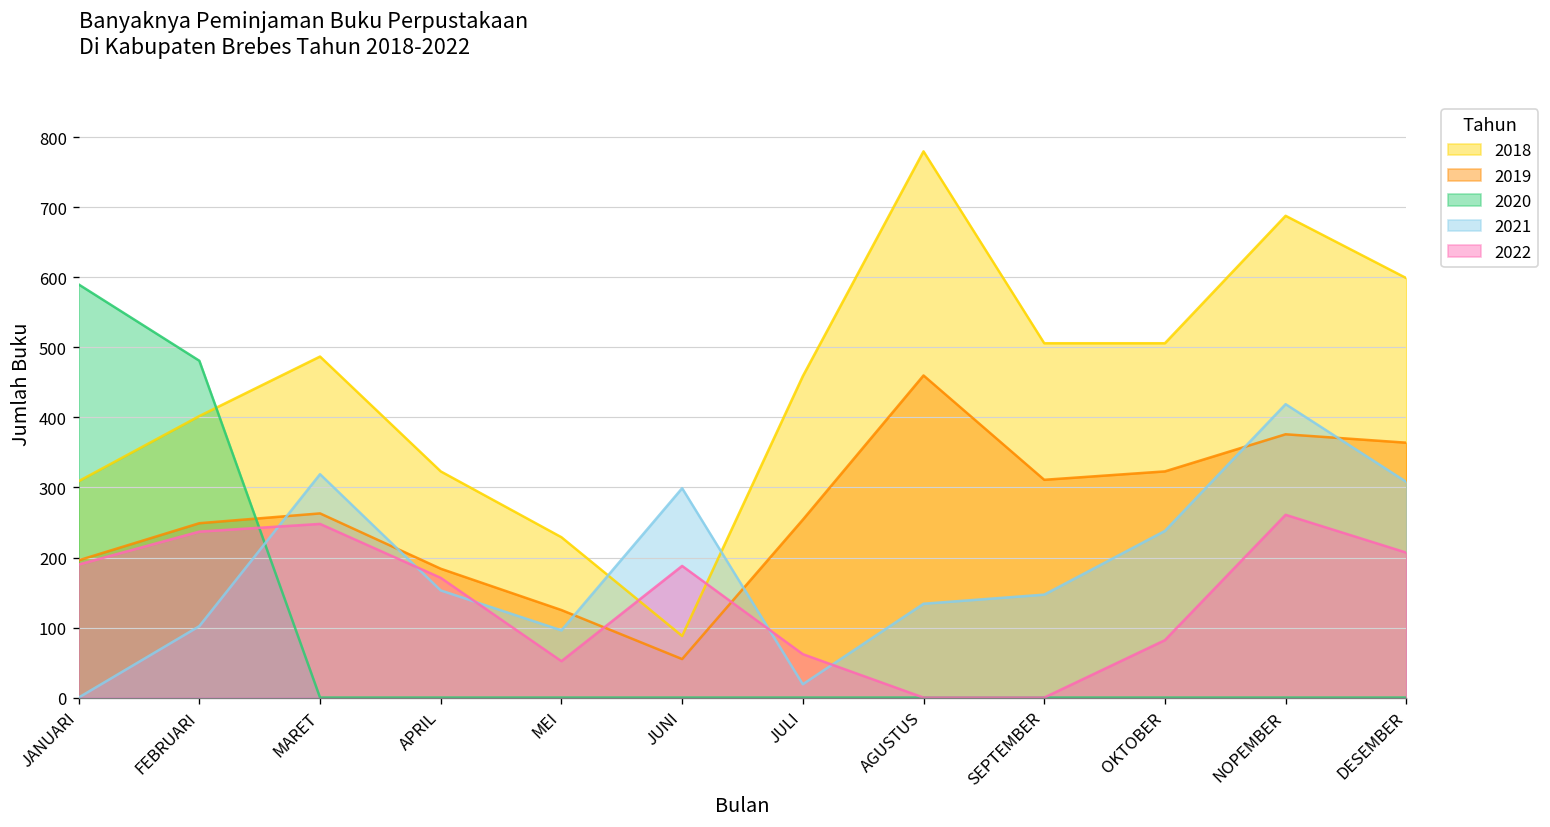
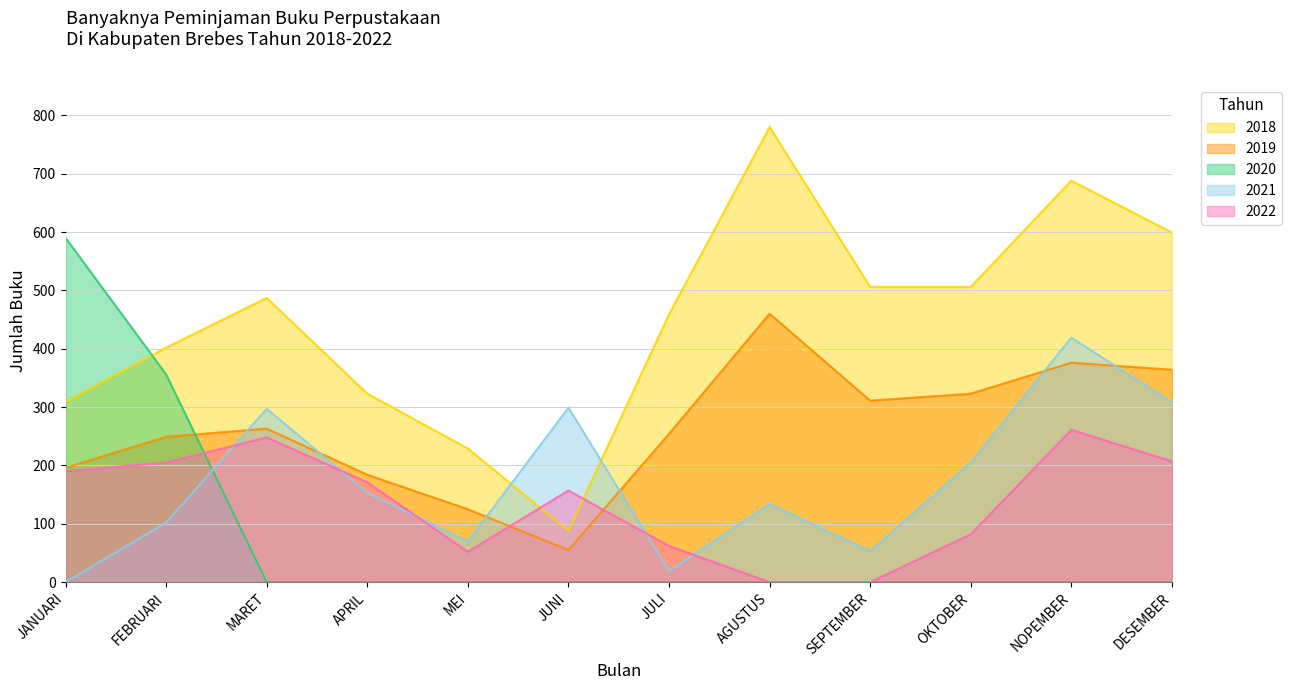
  {
    "2020": {
      "JANUARI": 590,
-     "FEBRUARI": 480,
+     "FEBRUARI": 360,
      "MARET": 0,
      "APRIL": 0,
      "MEI": 0,
      "JUNI": 0,
      "JULI": 0,
      "OKTOBER": 0,
      "NOPEMBER": 0,
      "DESEMBER": 0
    },
    "2021": {
      "JANUARI": 0,
      "FEBRUARI": 100,
-     "MARET": 320,
+     "MARET": 300,
      "APRIL": 150,
-     "MEI": 100,
+     "MEI": 70,
      "JUNI": 300,
      "JULI": 20,
      "AGUSTUS": 130,
-     "SEPTEMBER": 150,
-     "OKTOBER": 240,
+     "SEPTEMBER": 50,
+     "OKTOBER": 210,
      "NOPEMBER": 420,
      "DESEMBER": 310
    },
    "2022": {
      "JANUARI": 190,
-     "FEBRUARI": 240,
+     "FEBRUARI": 210,
      "MARET": 250,
      "APRIL": 170,
      "MEI": 50,
-     "JUNI": 190,
+     "JUNI": 160,
      "JULI": 60,
      "OKTOBER": 80,
      "NOPEMBER": 260,
      "DESEMBER": 210
    }
  }
